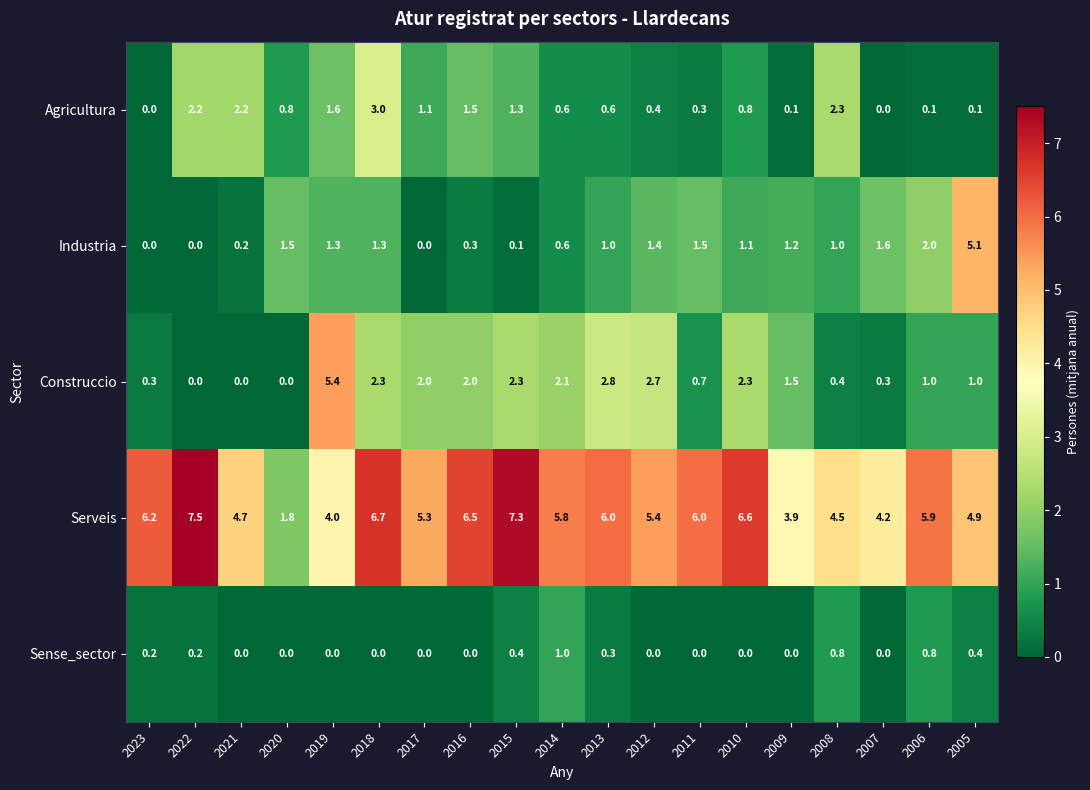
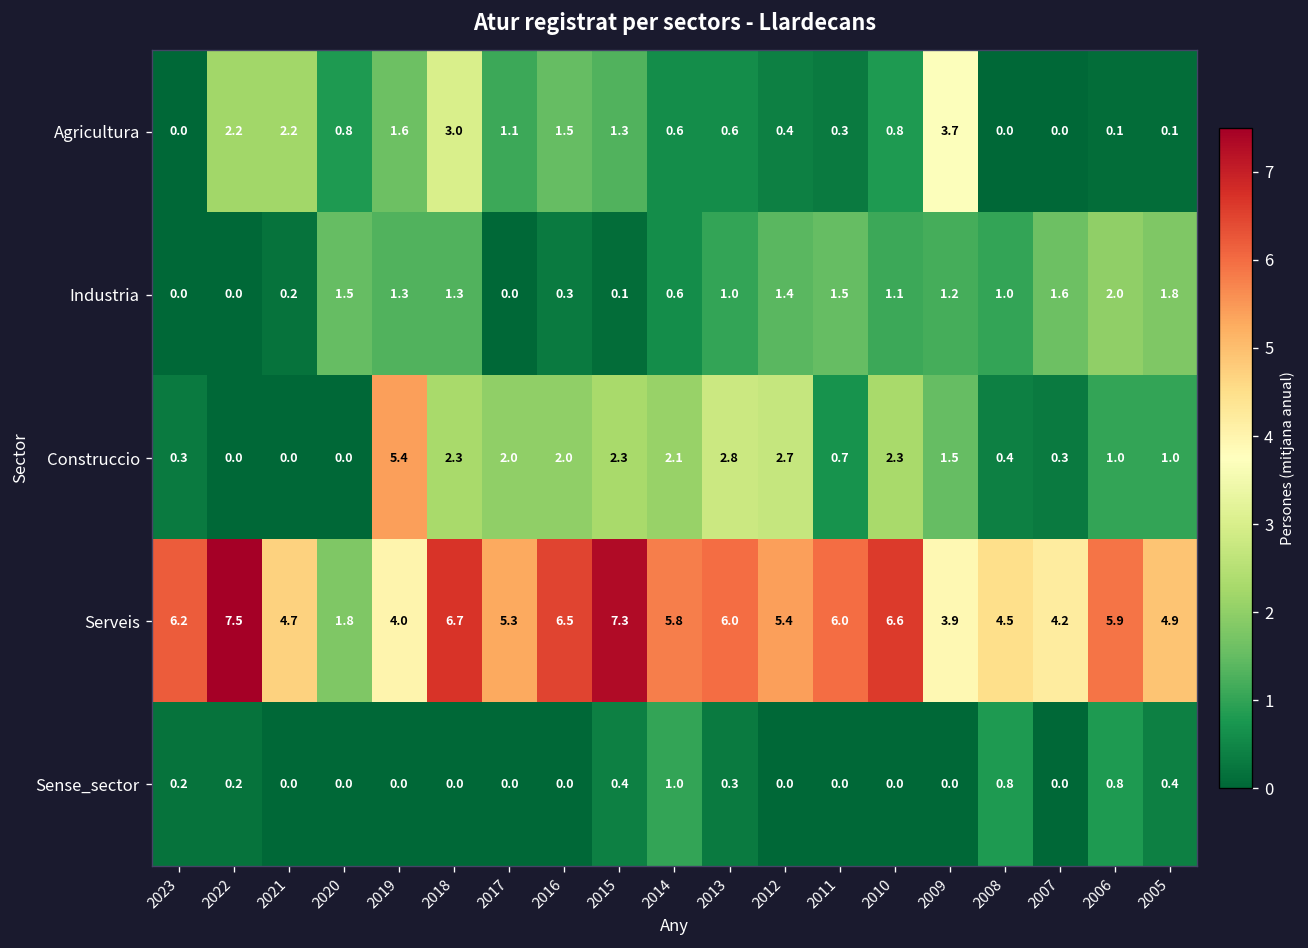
  {
    "Agricultura": {
      "2023": 0.0,
      "2022": 2.2,
      "2021": 2.2,
      "2020": 0.8,
      "2019": 1.6,
      "2018": 3.0,
      "2017": 1.1,
      "2016": 1.5,
      "2015": 1.3,
      "2014": 0.6,
      "2013": 0.6,
      "2012": 0.4,
      "2011": 0.3,
      "2010": 0.8,
-     "2009": 0.1,
-     "2008": 2.3,
+     "2009": 3.7,
+     "2008": 0.0,
      "2007": 0.0,
      "2006": 0.1,
      "2005": 0.1
    },
    "Industria": {
      "2023": 0.0,
      "2022": 0.0,
      "2021": 0.2,
      "2020": 1.5,
      "2019": 1.3,
      "2018": 1.3,
      "2017": 0.0,
      "2016": 0.3,
      "2015": 0.1,
      "2014": 0.6,
      "2013": 1.0,
      "2012": 1.4,
      "2011": 1.5,
      "2010": 1.1,
      "2009": 1.2,
      "2008": 1.0,
      "2007": 1.6,
      "2006": 2.0,
-     "2005": 5.1
+     "2005": 1.8
    },
    "Construccio": {
      "2023": 0.3,
      "2022": 0.0,
      "2021": 0.0,
      "2020": 0.0,
      "2019": 5.4,
      "2018": 2.3,
      "2017": 2.0,
      "2016": 2.0,
      "2015": 2.3,
      "2014": 2.1,
      "2013": 2.8,
      "2012": 2.7,
      "2011": 0.7,
      "2010": 2.3,
      "2009": 1.5,
      "2008": 0.4,
      "2007": 0.3,
      "2006": 1.0,
      "2005": 1.0
    },
    "Serveis": {
      "2023": 6.2,
      "2022": 7.5,
      "2021": 4.7,
      "2020": 1.8,
      "2019": 4.0,
      "2018": 6.7,
      "2017": 5.3,
      "2016": 6.5,
      "2015": 7.3,
      "2014": 5.8,
      "2013": 6.0,
      "2012": 5.4,
      "2011": 6.0,
      "2010": 6.6,
      "2009": 3.9,
      "2008": 4.5,
      "2007": 4.2,
      "2006": 5.9,
      "2005": 4.9
    },
    "Sense_sector": {
      "2023": 0.2,
      "2022": 0.2,
      "2021": 0.0,
      "2020": 0.0,
      "2019": 0.0,
      "2018": 0.0,
      "2017": 0.0,
      "2016": 0.0,
      "2015": 0.4,
      "2014": 1.0,
      "2013": 0.3,
      "2012": 0.0,
      "2011": 0.0,
      "2010": 0.0,
      "2009": 0.0,
      "2008": 0.8,
      "2007": 0.0,
      "2006": 0.8,
      "2005": 0.4
    }
  }
